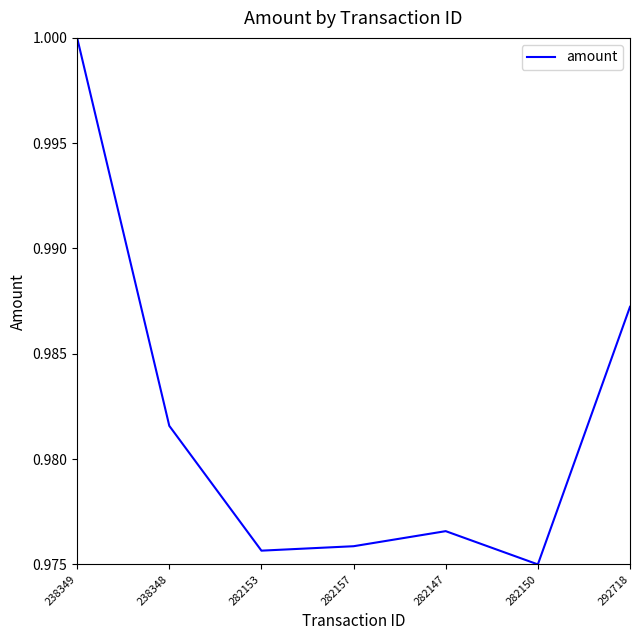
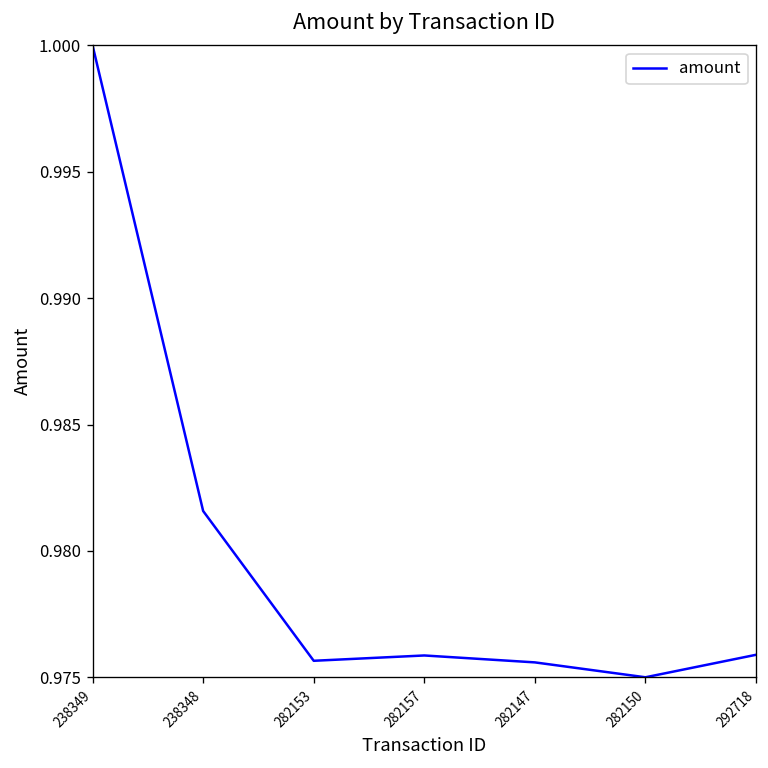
  {
    "238349": 1.0000,
    "238348": 0.9816,
    "282153": 0.9757,
    "282157": 0.9759,
-   "282147": 0.9766,
+   "282147": 0.9756,
    "282150": 0.9750,
-   "292718": 0.9872
+   "292718": 0.9759
  }
